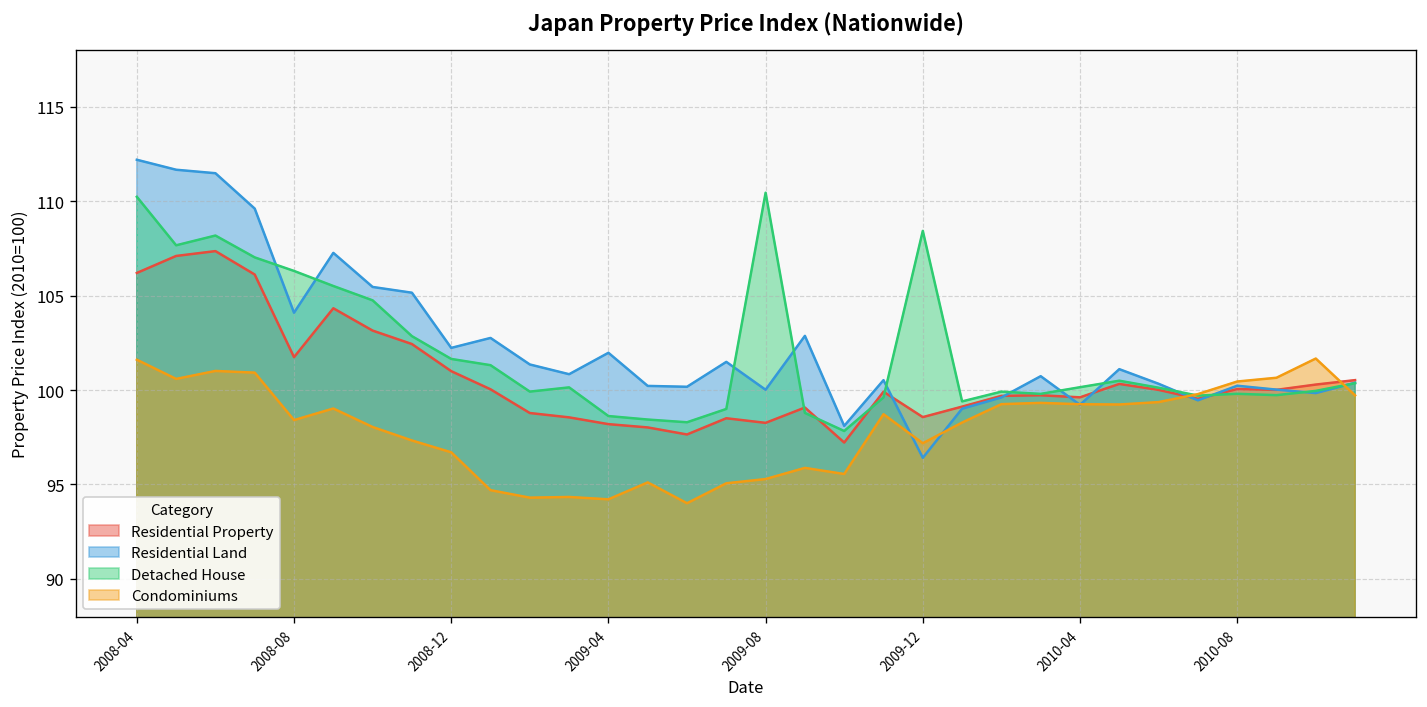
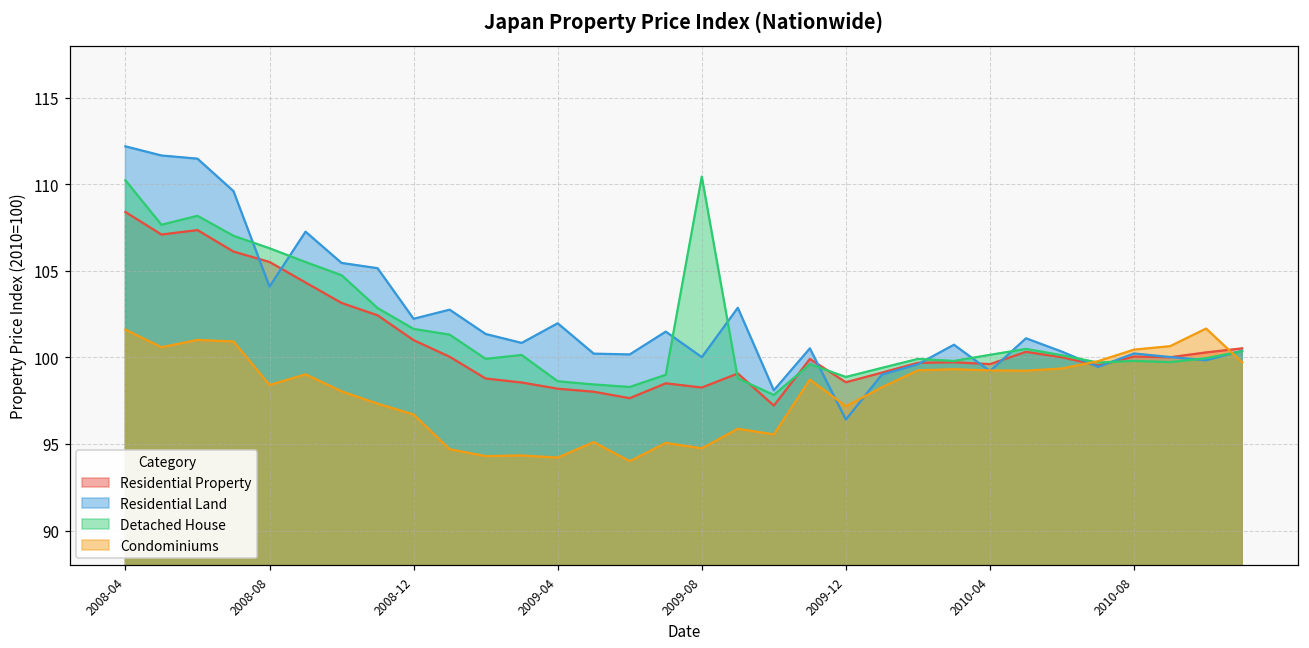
  {
    "Residential Property": {
-     "2008-04": 106.2,
-     "2008-08": 101.7,
+     "2008-04": 108.4,
+     "2008-08": 105.5,
      "2008-12": 101.0,
      "2009-04": 98.2,
      "2009-08": 98.3,
      "2009-12": 98.6,
      "2010-04": 99.6,
      "2010-08": 100.0
    },
    "Residential Land": {
      "2008-04": 112.2,
      "2008-08": 104.1,
      "2008-12": 102.2,
      "2009-04": 102.0,
      "2009-08": 100.0,
      "2009-12": 96.4,
      "2010-08": 100.2
    },
    "Detached House": {
      "2008-04": 110.2,
      "2008-08": 106.3,
      "2008-12": 101.6,
      "2009-04": 98.6,
      "2009-08": 110.4,
-     "2009-12": 108.4,
+     "2009-12": 98.9,
      "2010-04": 100.1,
      "2010-08": 99.8
    },
    "Condominiums": {
      "2008-04": 101.6,
      "2008-08": 98.4,
      "2008-12": 96.7,
      "2009-04": 94.2,
-     "2009-08": 95.3,
+     "2009-08": 94.7,
      "2009-12": 97.2,
      "2010-08": 100.4
    }
  }
